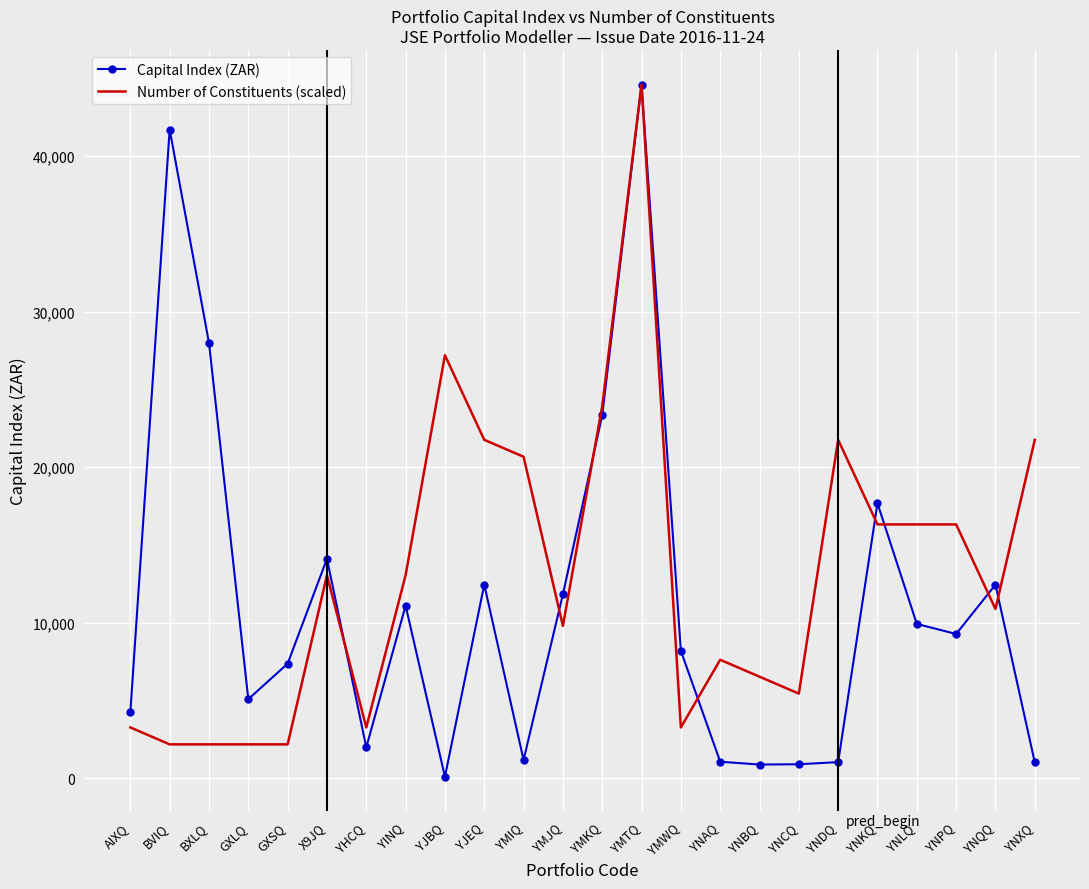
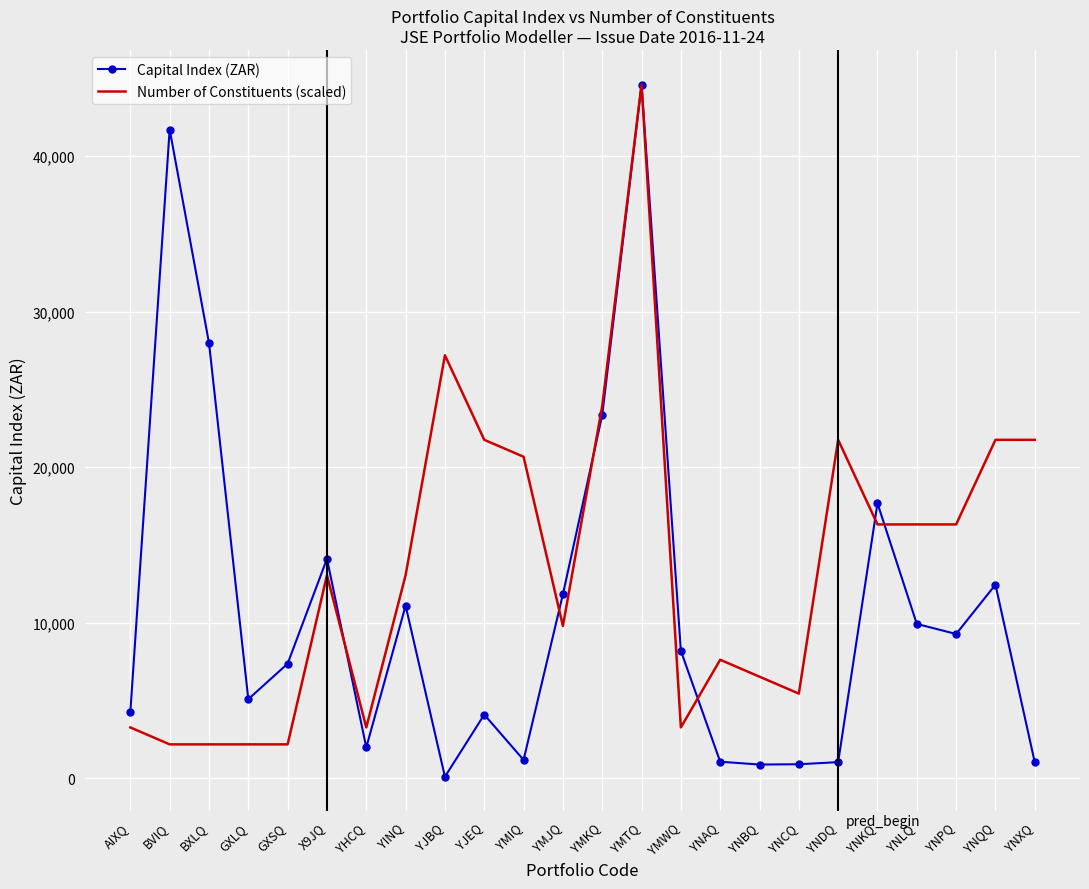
  {
    "Capital Index (ZAR)": {
      "AIXQ": "4,200",
      "BVIQ": "41,700",
      "BXLQ": "28,000",
      "GXLQ": "5,100",
      "GXSQ": "7,400",
      "X9JQ": "14,100",
      "YHCQ": "2,000",
      "YINQ": "11,100",
      "YJBQ": "100",
-     "YJEQ": "12,400",
+     "YJEQ": "4,100",
      "YMIQ": "1,200",
      "YMJQ": "11,800",
      "YMKQ": "23,400",
      "YMWQ": "8,200",
      "YNAQ": "1,100",
      "YNBQ": "900",
      "YNCQ": "900",
      "YNDQ": "1,000",
      "YNKQ": "17,700",
      "YNLQ": "9,900",
      "YNPQ": "9,300",
      "YNQQ": "12,400",
      "YNXQ": "1,000"
    },
    "Number of Constituents (scaled)": {
      "AIXQ": "3,300",
      "BVIQ": "2,200",
      "BXLQ": "2,200",
      "GXLQ": "2,200",
      "GXSQ": "2,200",
      "X9JQ": "13,100",
      "YHCQ": "3,300",
      "YINQ": "13,100",
      "YJBQ": "27,200",
      "YJEQ": "21,800",
      "YMIQ": "20,700",
      "YMJQ": "9,800",
      "YMKQ": "23,900",
      "YMWQ": "3,300",
      "YNAQ": "7,600",
      "YNBQ": "6,500",
      "YNCQ": "5,400",
      "YNDQ": "21,800",
      "YNKQ": "16,300",
      "YNLQ": "16,300",
      "YNPQ": "16,300",
-     "YNQQ": "10,900",
+     "YNQQ": "21,800",
      "YNXQ": "21,800"
    }
  }
